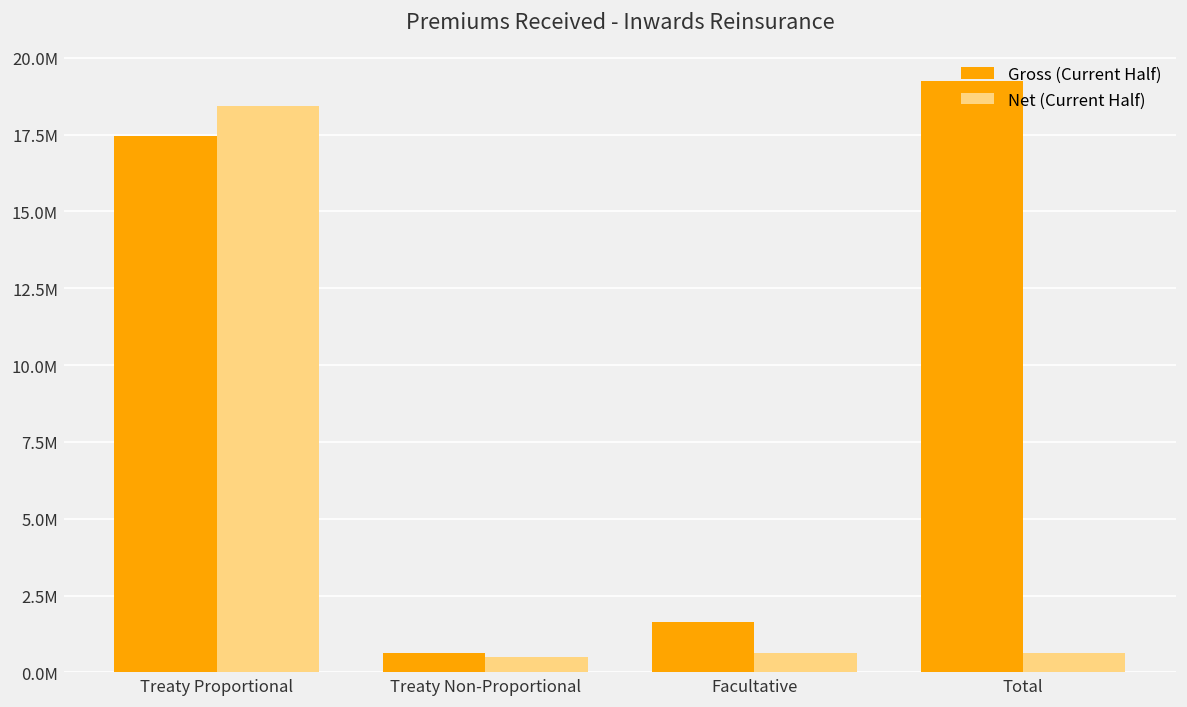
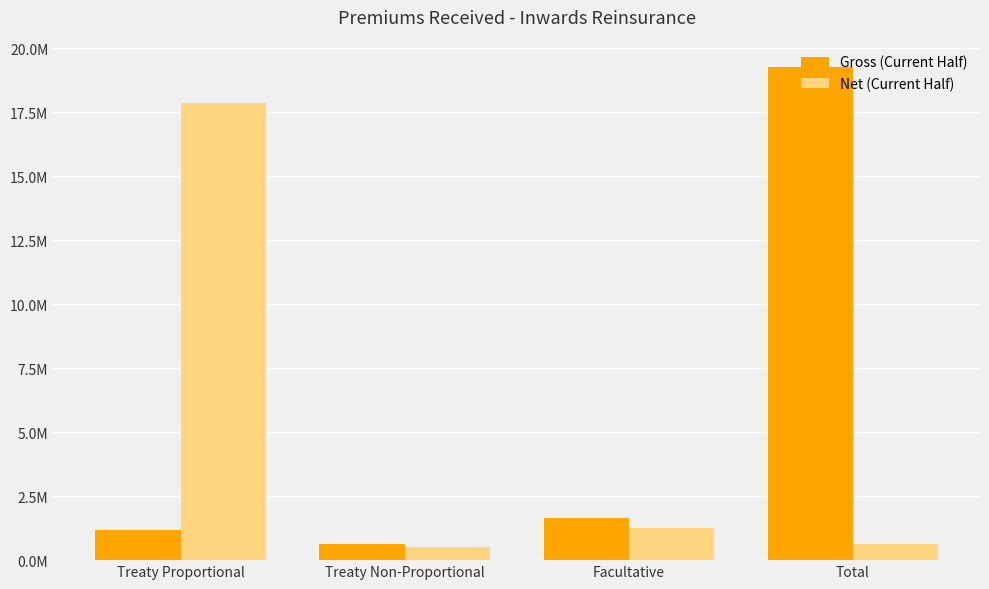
  {
    "Gross (Current Half)": {
-     "Treaty Proportional": 17500000,
+     "Treaty Proportional": 1200000,
      "Treaty Non-Proportional": 600000,
      "Facultative": 1600000,
      "Total": 19300000
    },
    "Net (Current Half)": {
-     "Treaty Proportional": 18400000,
+     "Treaty Proportional": 17800000,
      "Treaty Non-Proportional": 500000,
-     "Facultative": 600000,
+     "Facultative": 1300000,
      "Total": 600000
    }
  }
